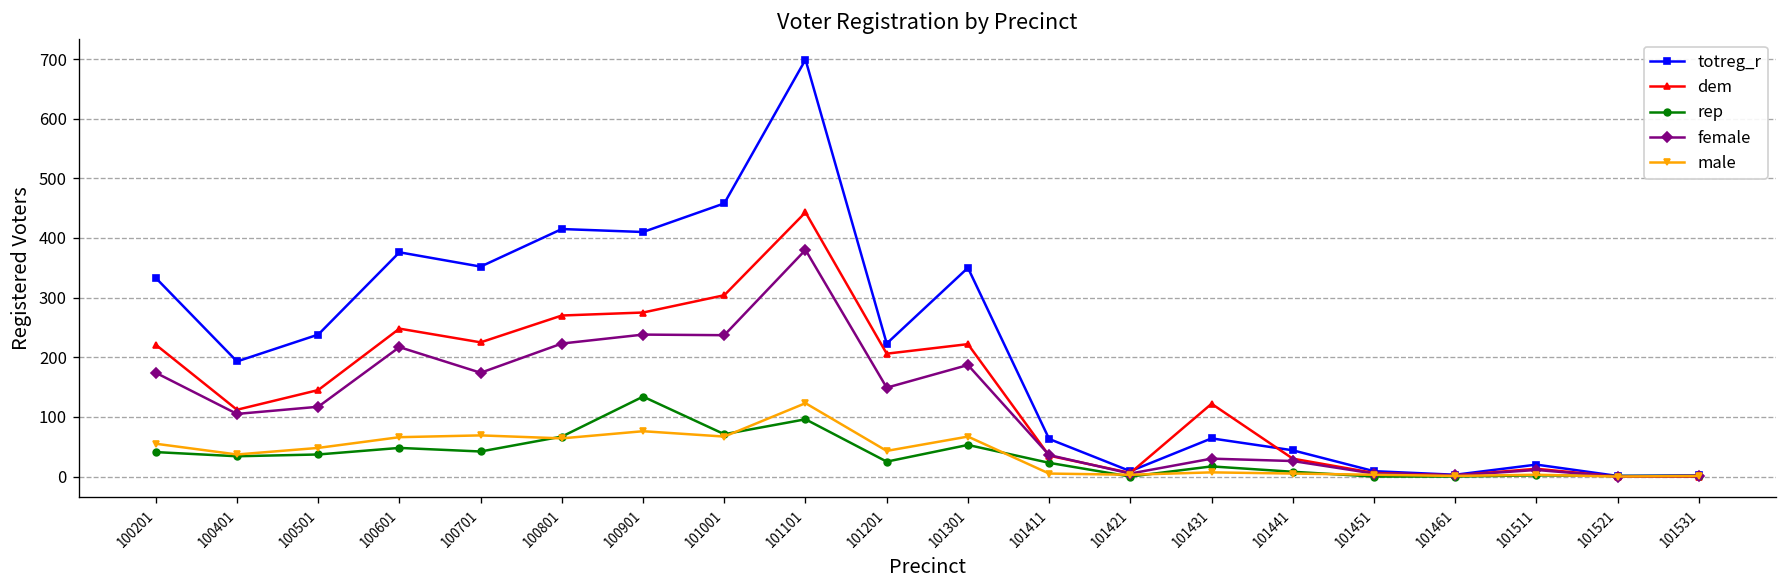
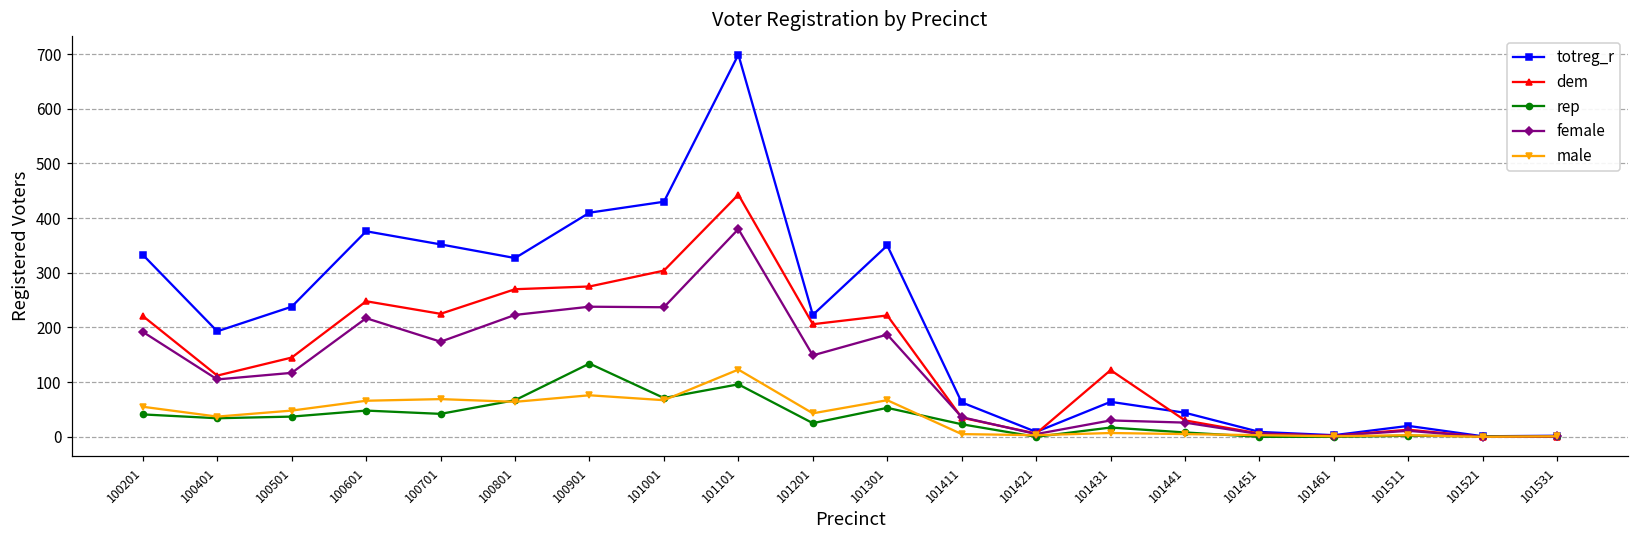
  {
    "totreg_r": {
      "100201": 330,
      "100401": 190,
      "100501": 240,
      "100601": 380,
      "100701": 350,
-     "100801": 420,
+     "100801": 330,
      "100901": 410,
-     "101001": 460,
+     "101001": 430,
      "101101": 700,
      "101201": 220,
      "101301": 350,
      "101411": 60,
      "101431": 60,
      "101441": 40,
      "101511": 20
    },
    "dem": {
      "100201": 220,
      "100401": 110,
      "100501": 150,
      "100601": 250,
      "100701": 230,
      "100801": 270,
      "100901": 280,
      "101001": 300,
      "101101": 440,
      "101201": 210,
      "101301": 220,
      "101431": 120
    },
    "rep": {
      "100201": 40,
      "100501": 40,
      "100601": 50,
      "100701": 40,
      "100901": 130,
      "101101": 100,
      "101201": 30,
      "101301": 50,
      "101411": 20,
      "101431": 20
    },
    "female": {
-     "100201": 170,
+     "100201": 190,
      "100401": 110,
      "100501": 120,
      "100601": 220,
      "100701": 170,
      "100801": 220,
      "100901": 240,
      "101001": 240,
      "101101": 380,
      "101201": 150,
      "101301": 190,
      "101431": 30
    },
    "male": {
      "100201": 60,
      "100501": 50,
      "100601": 70,
      "100701": 70,
      "100901": 80,
      "101101": 120,
      "101201": 40,
      "101301": 70,
      "101411": 10,
      "101431": 10
    }
  }
